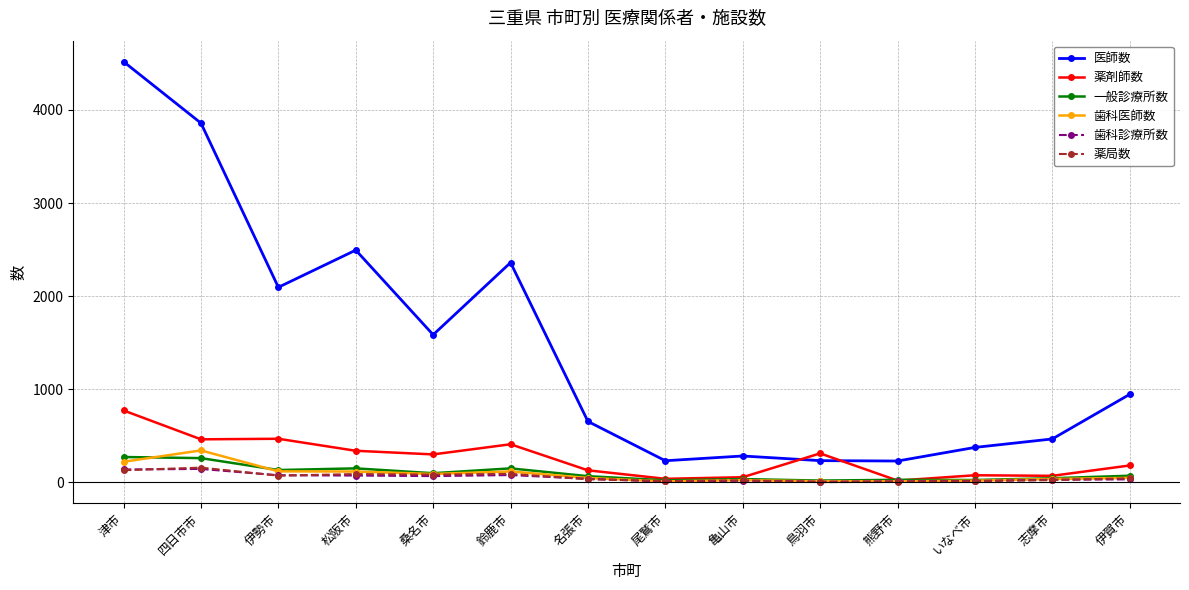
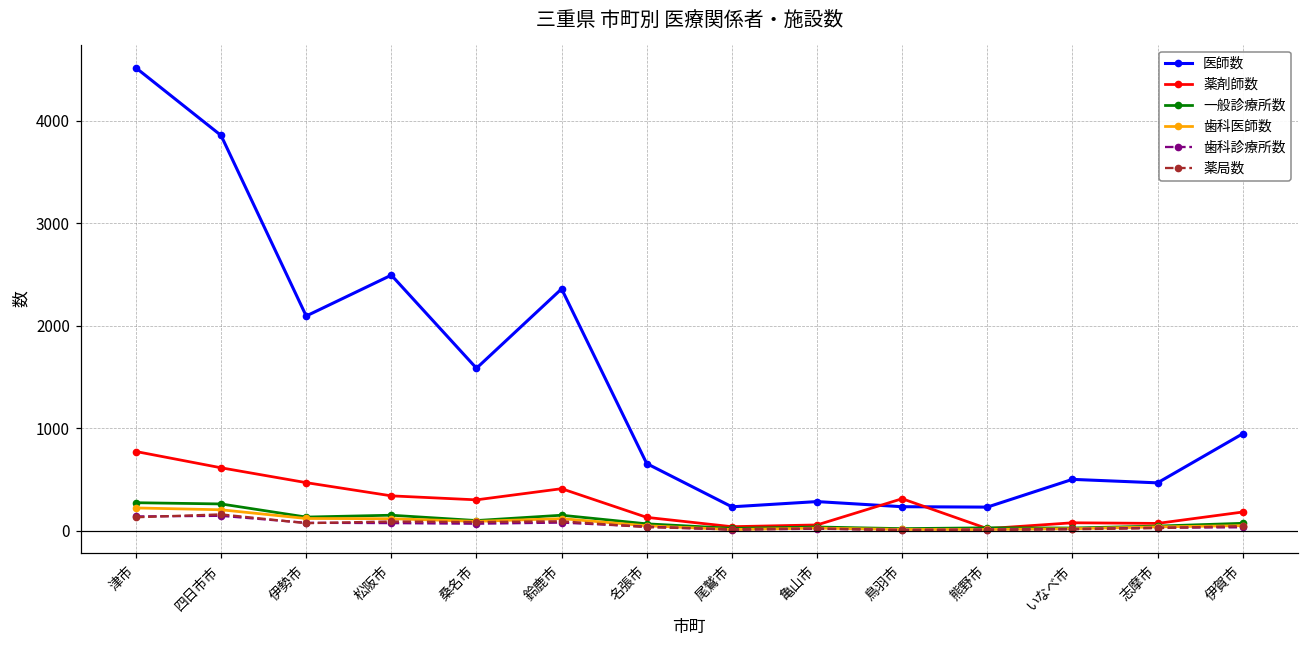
  {
    "医師数": {
      "津市": 4500,
      "四日市市": 3900,
      "伊勢市": 2100,
      "松阪市": 2500,
      "桑名市": 1600,
      "鈴鹿市": 2400,
      "名張市": 700,
      "尾鷲市": 200,
      "亀山市": 300,
      "鳥羽市": 200,
      "熊野市": 200,
-     "いなべ市": 400,
+     "いなべ市": 500,
      "志摩市": 500,
      "伊賀市": 900
    },
    "薬剤師数": {
      "津市": 800,
-     "四日市市": 500,
+     "四日市市": 600,
      "伊勢市": 500,
      "松阪市": 300,
      "桑名市": 300,
      "鈴鹿市": 400,
      "名張市": 100,
      "鳥羽市": 300,
      "いなべ市": 100,
      "伊賀市": 200
    },
    "一般診療所数": {
      "津市": 300,
      "四日市市": 300,
      "松阪市": 200,
      "鈴鹿市": 200
    },
    "歯科医師数": {
      "津市": 200,
-     "四日市市": 300,
+     "四日市市": 200,
      "松阪市": 100
    }
  }
